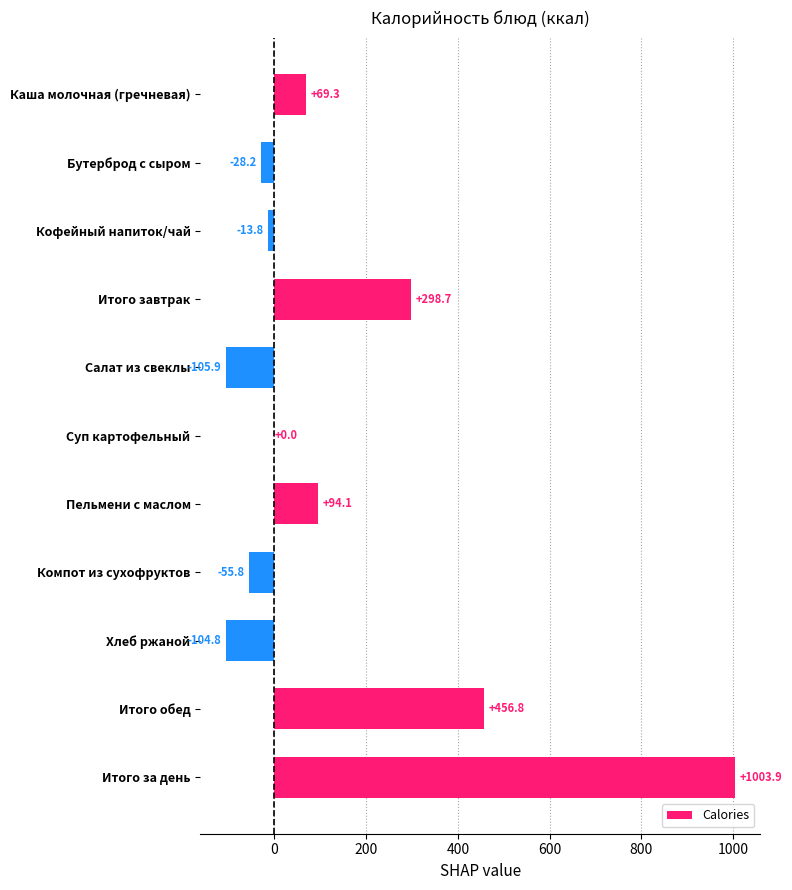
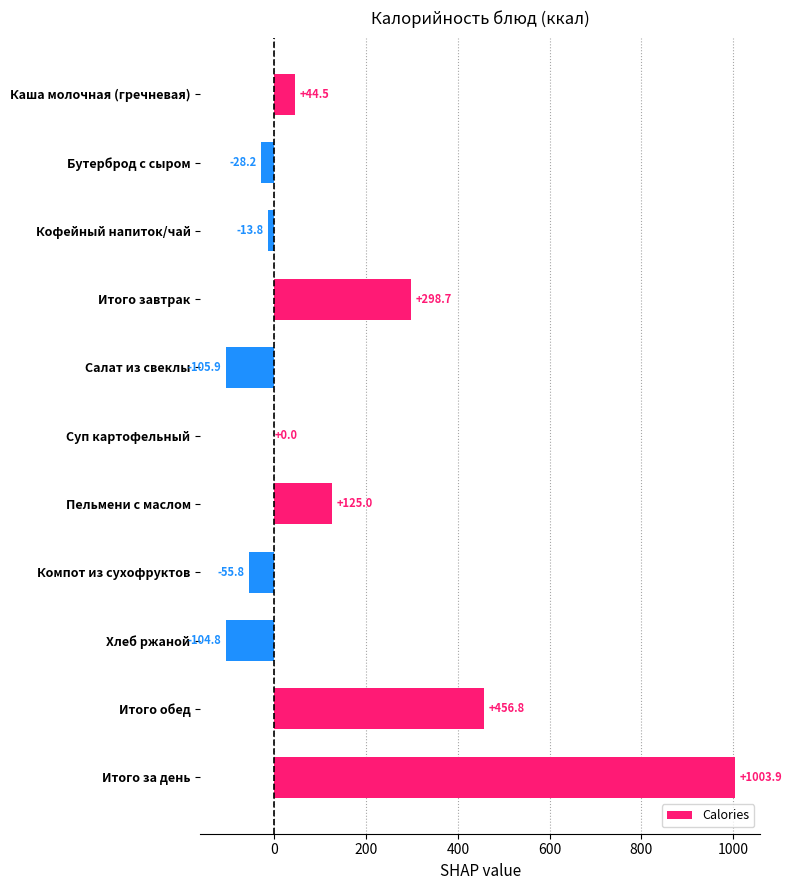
  {
-   "Каша молочная (гречневая)": "+69.3",
+   "Каша молочная (гречневая)": "+44.5",
    "Бутерброд с сыром": "-28.2",
    "Кофейный напиток/чай": "-13.8",
    "Итого завтрак": "+298.7",
    "Салат из свеклы": "-105.9",
    "Суп картофельный": "+0.0",
-   "Пельмени с маслом": "+94.1",
+   "Пельмени с маслом": "+125.0",
    "Компот из сухофруктов": "-55.8",
    "Хлеб ржаной": "-104.8",
    "Итого обед": "+456.8",
    "Итого за день": "+1003.9"
  }
